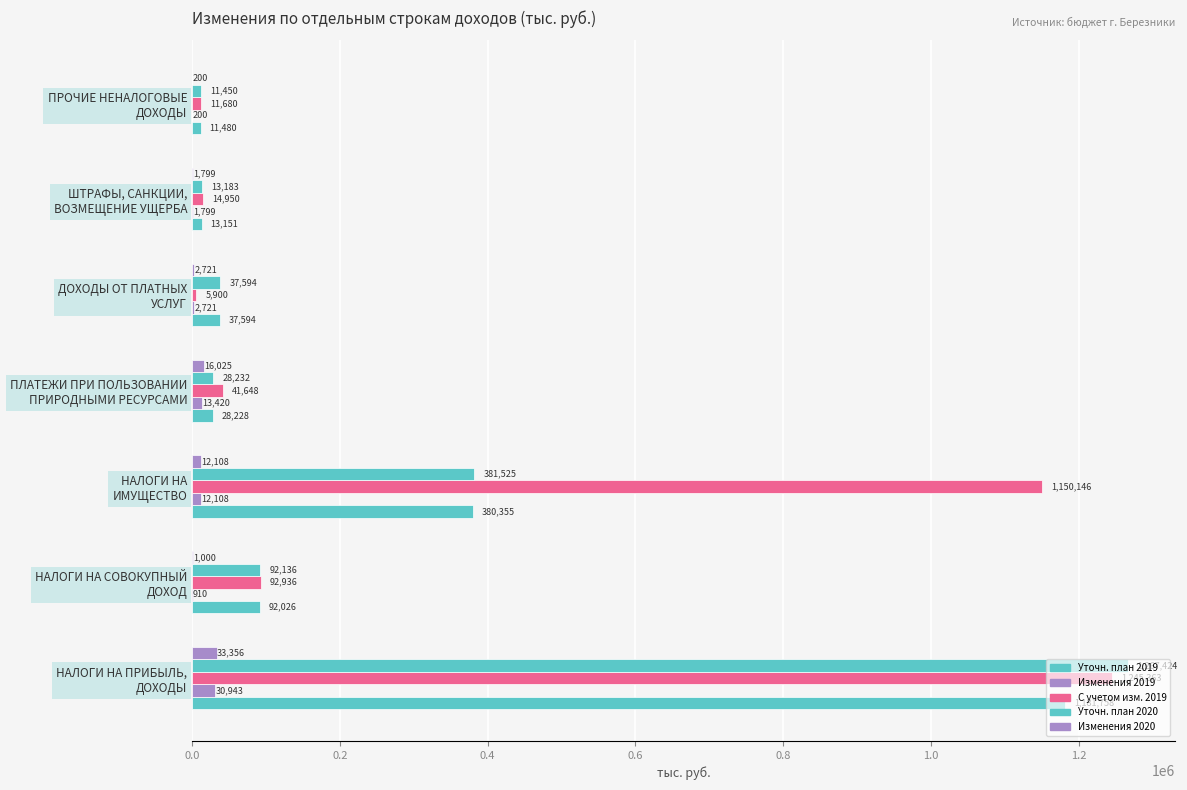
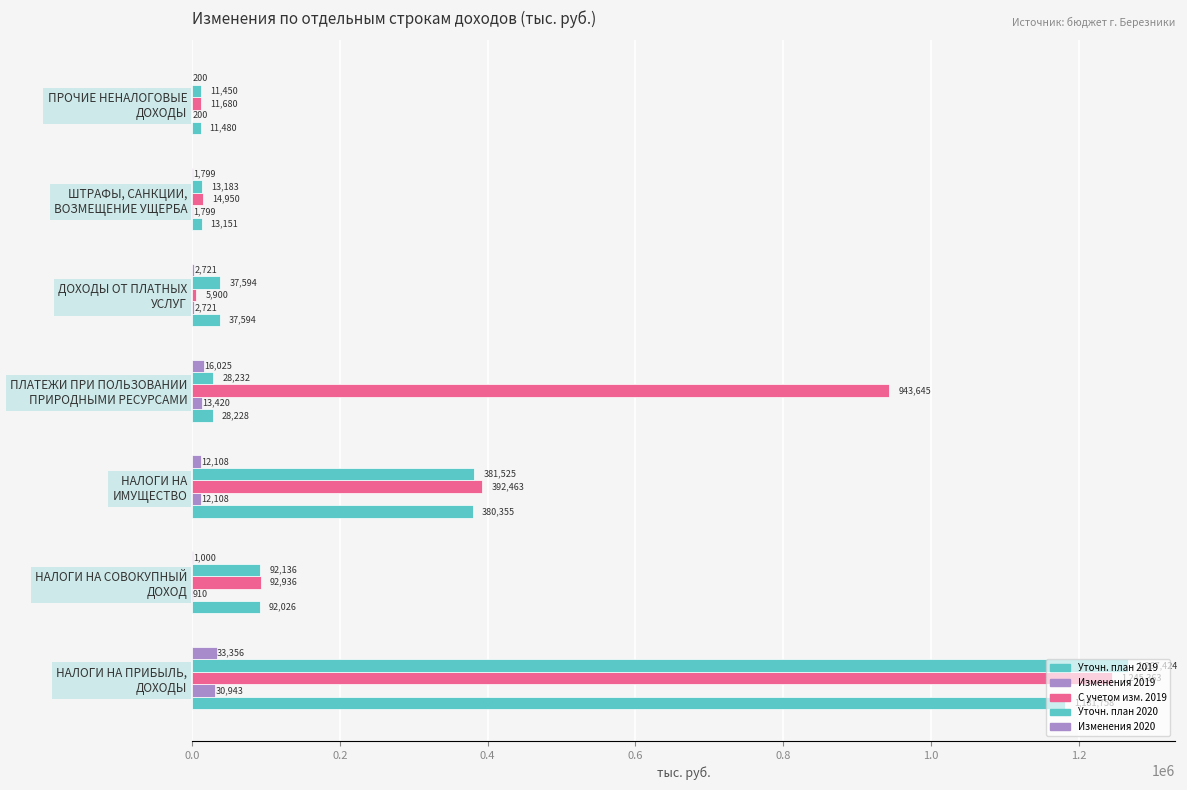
  {
    "С учетом изм. 2019": {
      "ПРОЧИЕ НЕНАЛОГОВЫЕ ДОХОДЫ": "11,680",
      "ШТРАФЫ, САНКЦИИ, ВОЗМЕЩЕНИЕ УЩЕРБА": "14,950",
      "ДОХОДЫ ОТ ПЛАТНЫХ УСЛУГ": "5,900",
-     "ПЛАТЕЖИ ПРИ ПОЛЬЗОВАНИИ ПРИРОДНЫМИ РЕСУРСАМИ": "41,648",
-     "НАЛОГИ НА ИМУЩЕСТВО": "1,150,146",
+     "ПЛАТЕЖИ ПРИ ПОЛЬЗОВАНИИ ПРИРОДНЫМИ РЕСУРСАМИ": "943,645",
+     "НАЛОГИ НА ИМУЩЕСТВО": "392,463",
      "НАЛОГИ НА СОВОКУПНЫЙ ДОХОД": "92,936"
    }
  }
